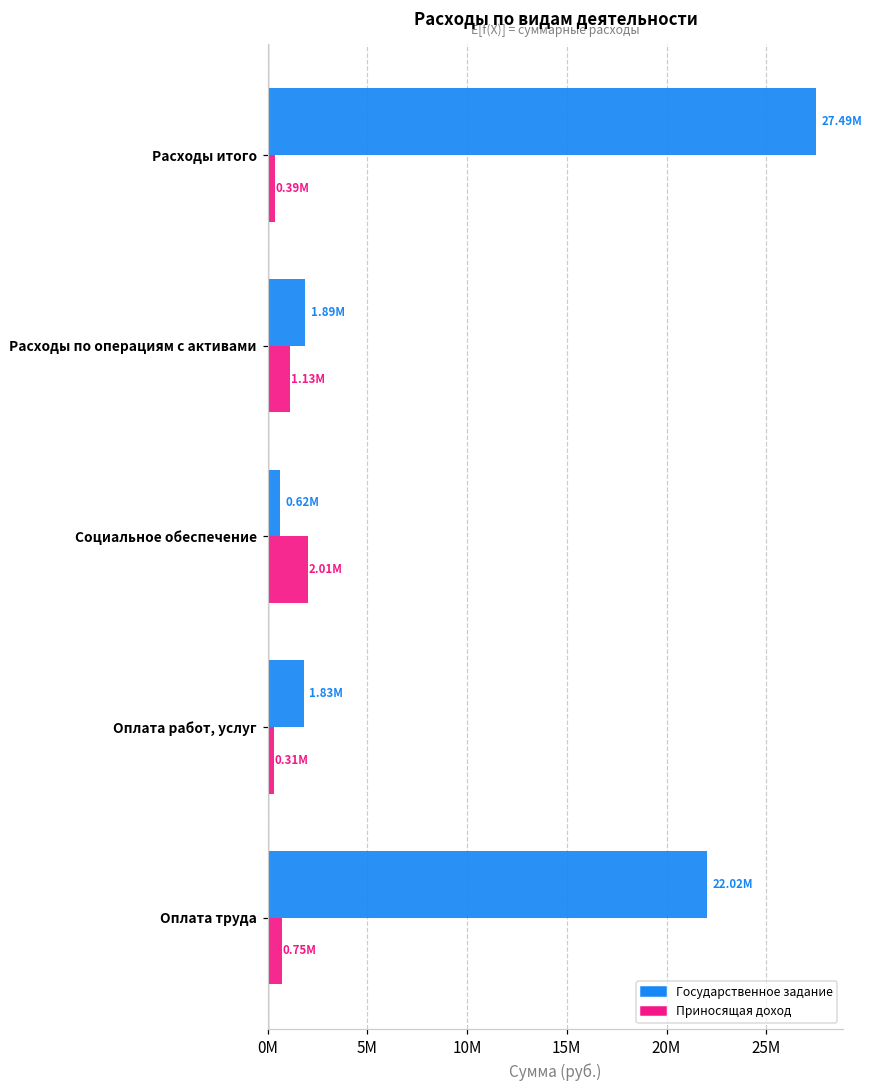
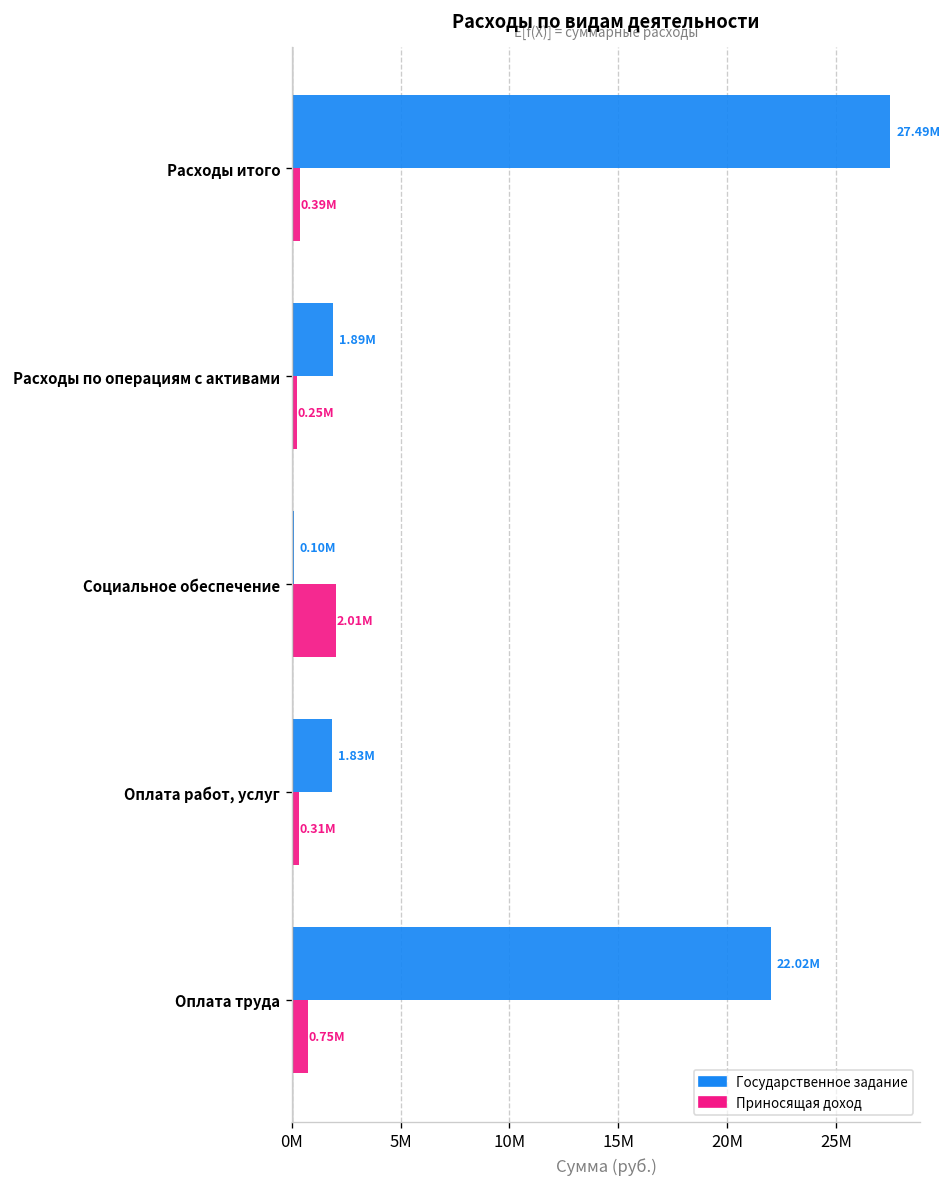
  {
    "Государственное задание": {
      "Расходы итого": "27.49M",
      "Расходы по операциям с активами": "1.89M",
-     "Социальное обеспечение": "0.62M",
+     "Социальное обеспечение": "0.10M",
      "Оплата работ, услуг": "1.83M",
      "Оплата труда": "22.02M"
    },
    "Приносящая доход": {
      "Расходы итого": "0.39M",
-     "Расходы по операциям с активами": "1.13M",
+     "Расходы по операциям с активами": "0.25M",
      "Социальное обеспечение": "2.01M",
      "Оплата работ, услуг": "0.31M",
      "Оплата труда": "0.75M"
    }
  }
